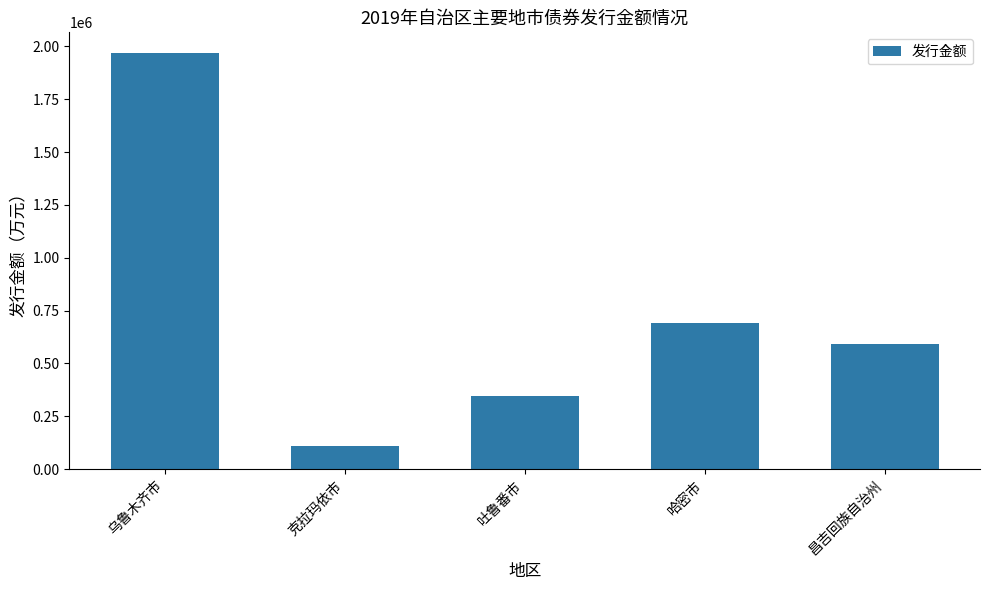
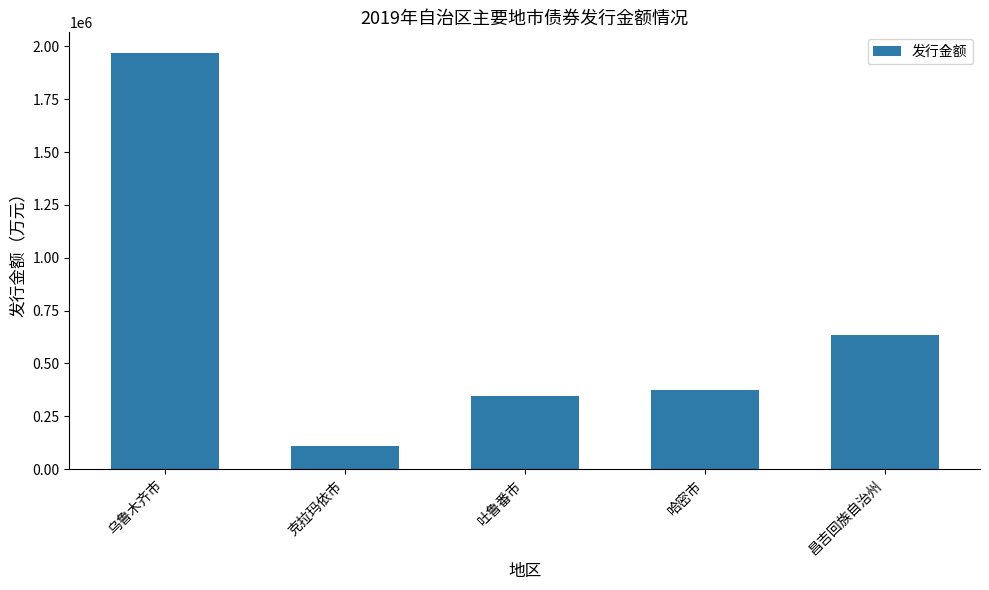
  {
    "乌鲁木齐市": 1970000,
    "克拉玛依市": 110000,
    "吐鲁番市": 350000,
-   "哈密市": 690000,
-   "昌吉回族自治州": 590000
+   "哈密市": 370000,
+   "昌吉回族自治州": 640000
  }
